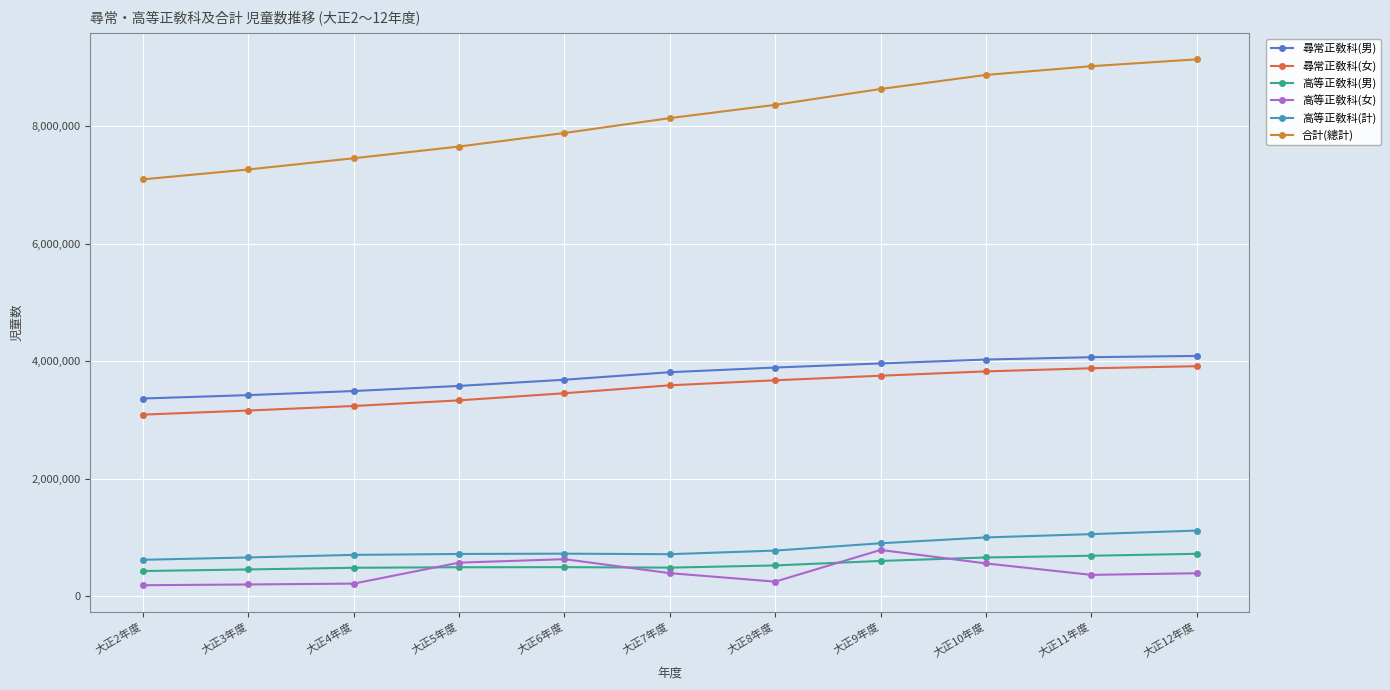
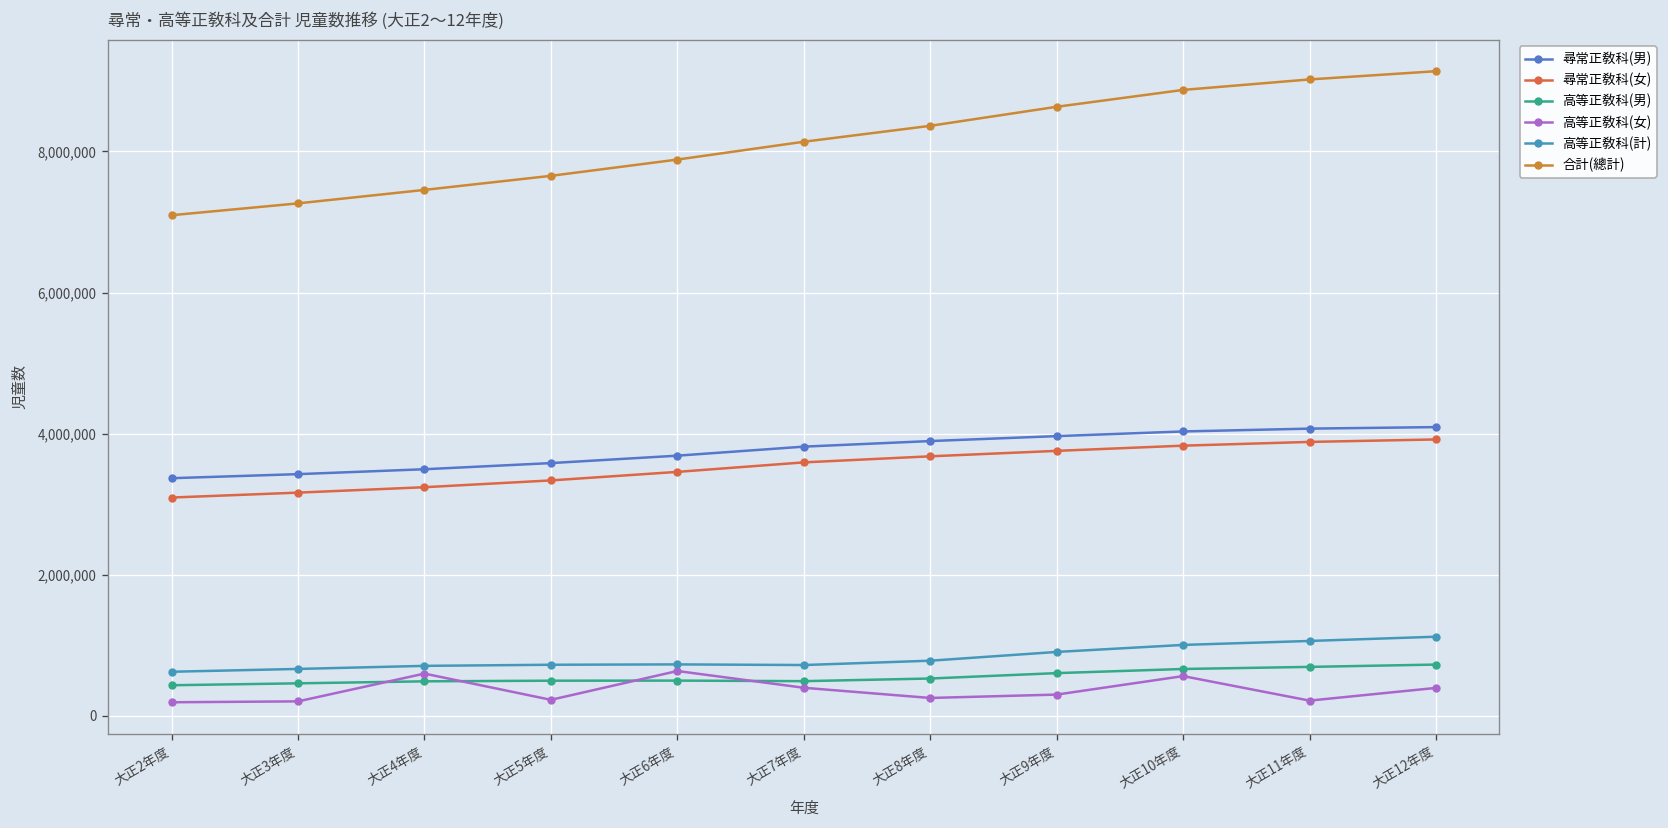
  {
    "高等正敎科(女)": {
      "大正2年度": "200,000",
      "大正3年度": "200,000",
-     "大正4年度": "200,000",
-     "大正5年度": "600,000",
+     "大正4年度": "600,000",
+     "大正5年度": "200,000",
      "大正6年度": "600,000",
      "大正7年度": "400,000",
      "大正8年度": "300,000",
-     "大正9年度": "800,000",
+     "大正9年度": "300,000",
      "大正10年度": "600,000",
-     "大正11年度": "400,000",
+     "大正11年度": "200,000",
      "大正12年度": "400,000"
    }
  }
